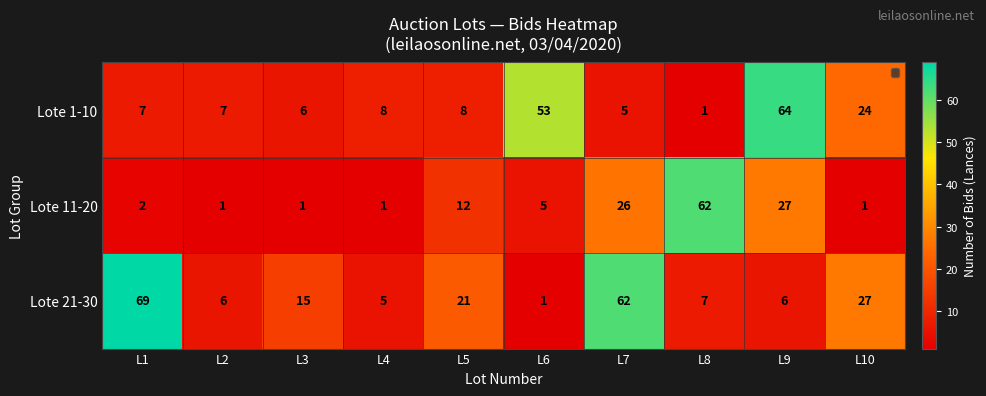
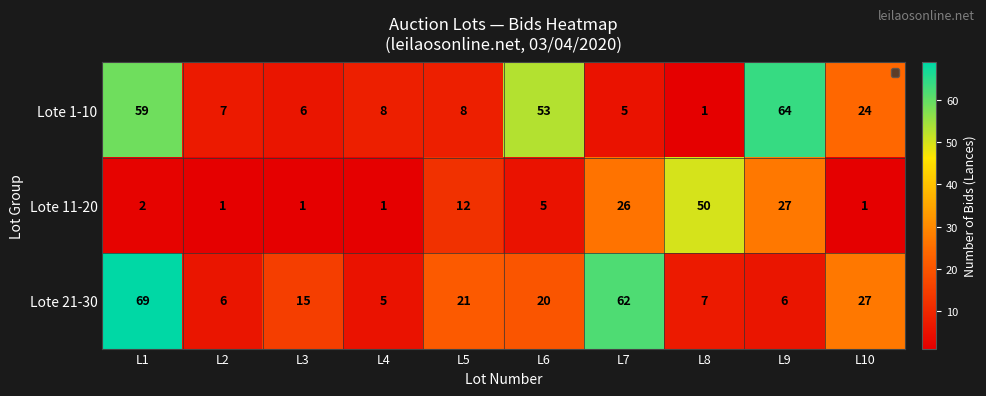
  {
    "Lote 1-10": {
-     "L1": 7,
+     "L1": 59,
      "L2": 7,
      "L3": 6,
      "L4": 8,
      "L5": 8,
      "L6": 53,
      "L7": 5,
      "L8": 1,
      "L9": 64,
      "L10": 24
    },
    "Lote 11-20": {
      "L1": 2,
      "L2": 1,
      "L3": 1,
      "L4": 1,
      "L5": 12,
      "L6": 5,
      "L7": 26,
-     "L8": 62,
+     "L8": 50,
      "L9": 27,
      "L10": 1
    },
    "Lote 21-30": {
      "L1": 69,
      "L2": 6,
      "L3": 15,
      "L4": 5,
      "L5": 21,
-     "L6": 1,
+     "L6": 20,
      "L7": 62,
      "L8": 7,
      "L9": 6,
      "L10": 27
    }
  }
